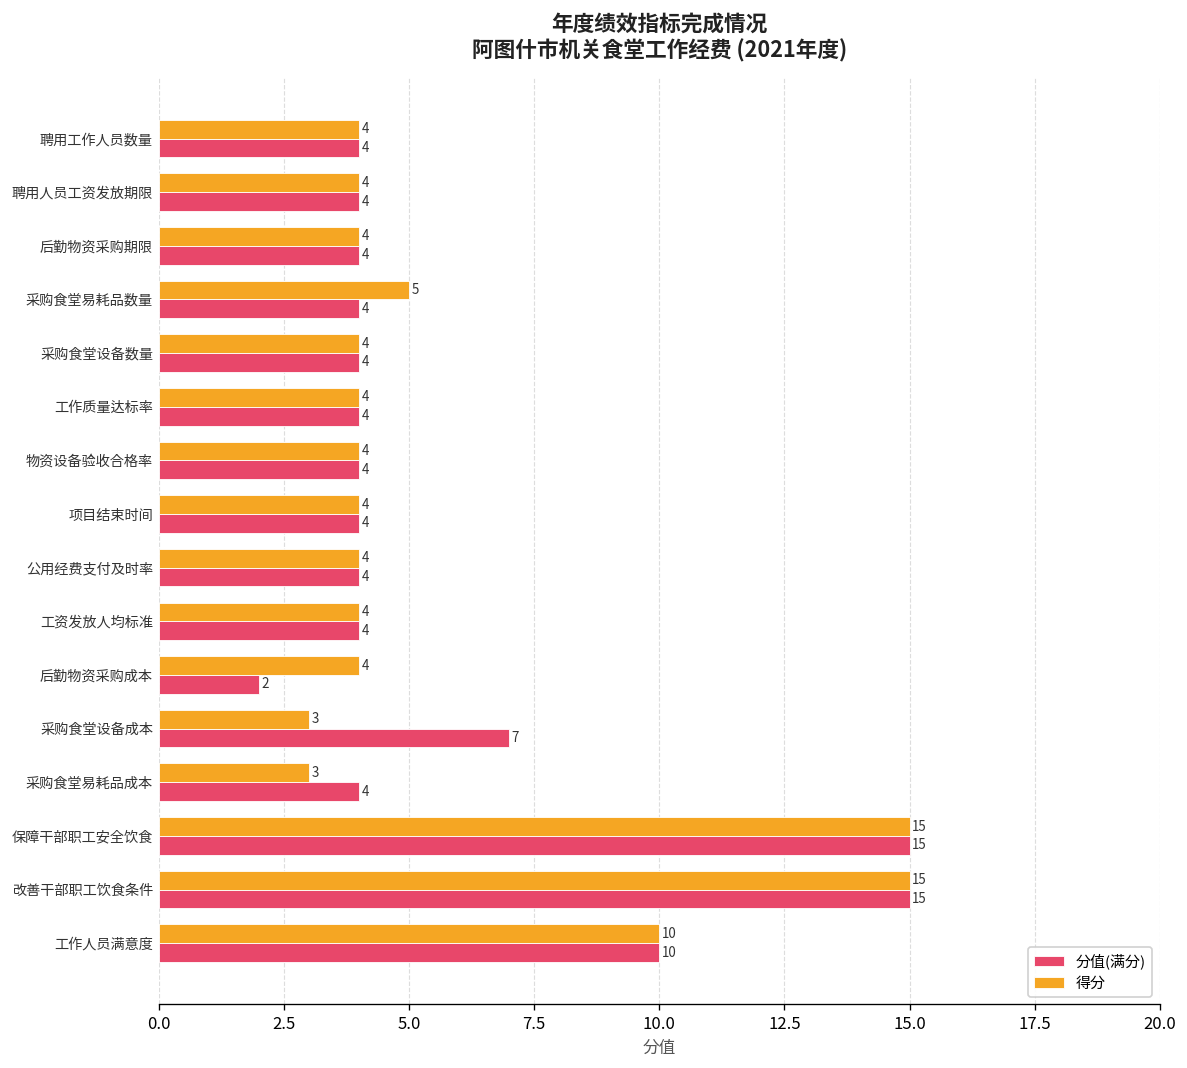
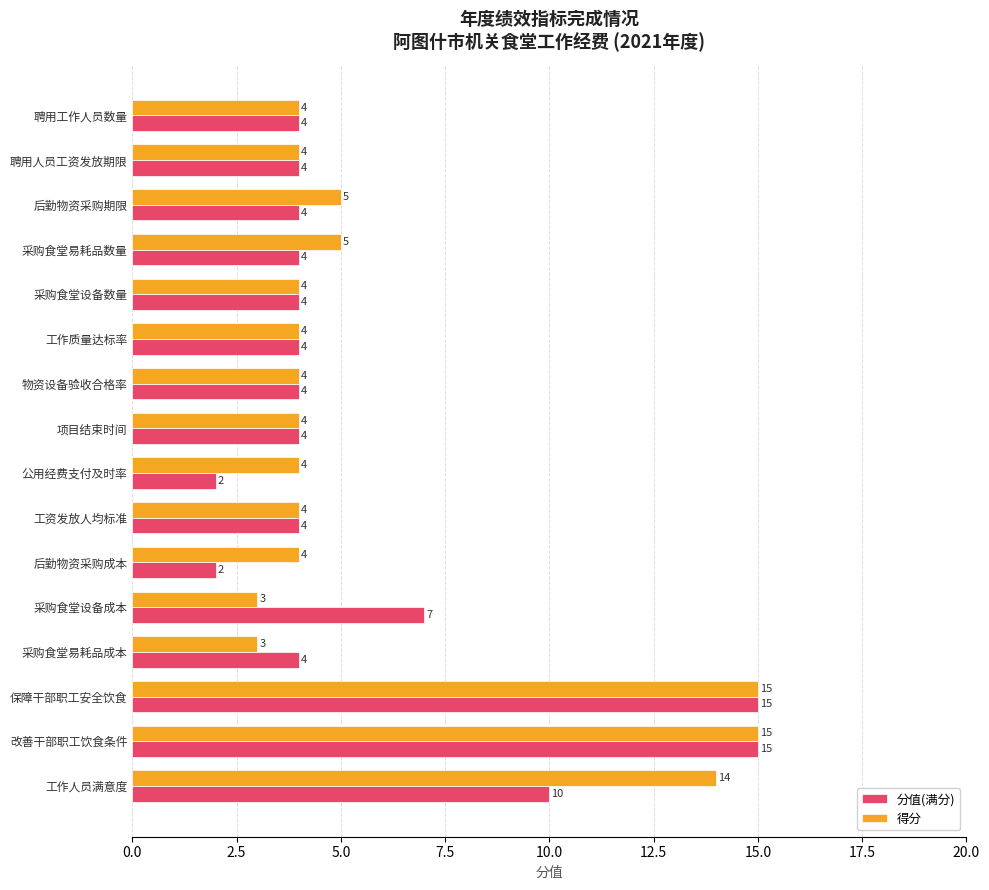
  {
    "分值(满分)": {
      "聘用工作人员数量": 4,
      "聘用人员工资发放期限": 4,
      "后勤物资采购期限": 4,
      "采购食堂易耗品数量": 4,
      "采购食堂设备数量": 4,
      "工作质量达标率": 4,
      "物资设备验收合格率": 4,
      "项目结束时间": 4,
-     "公用经费支付及时率": 4,
+     "公用经费支付及时率": 2,
      "工资发放人均标准": 4,
      "后勤物资采购成本": 2,
      "采购食堂设备成本": 7,
      "采购食堂易耗品成本": 4,
      "保障干部职工安全饮食": 15,
      "改善干部职工饮食条件": 15,
      "工作人员满意度": 10
    },
    "得分": {
      "聘用工作人员数量": 4,
      "聘用人员工资发放期限": 4,
-     "后勤物资采购期限": 4,
+     "后勤物资采购期限": 5,
      "采购食堂易耗品数量": 5,
      "采购食堂设备数量": 4,
      "工作质量达标率": 4,
      "物资设备验收合格率": 4,
      "项目结束时间": 4,
      "公用经费支付及时率": 4,
      "工资发放人均标准": 4,
      "后勤物资采购成本": 4,
      "采购食堂设备成本": 3,
      "采购食堂易耗品成本": 3,
      "保障干部职工安全饮食": 15,
      "改善干部职工饮食条件": 15,
-     "工作人员满意度": 10
+     "工作人员满意度": 14
    }
  }
